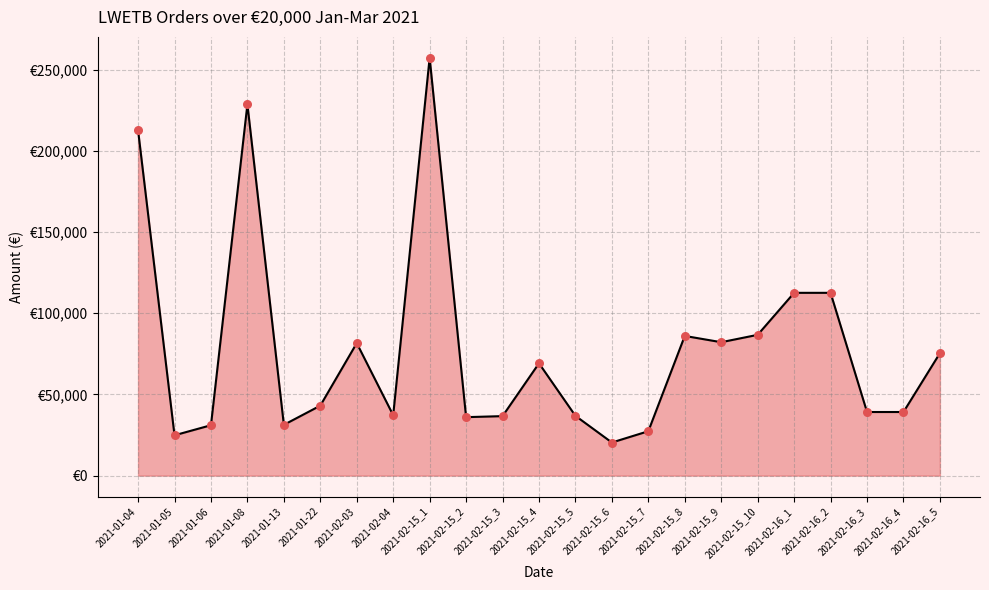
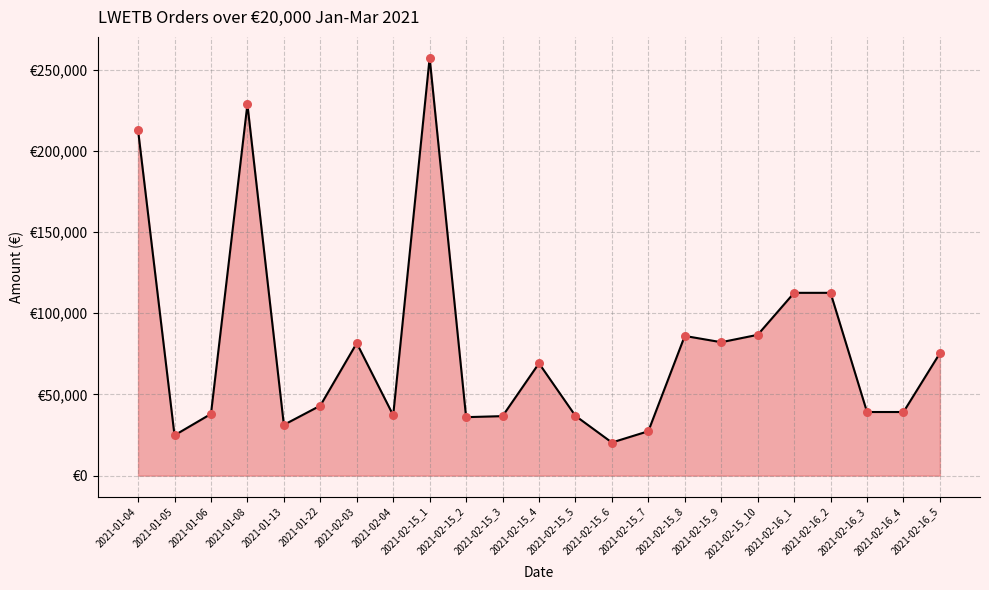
  {
    "2021-01-04": "€213,000",
    "2021-01-05": "€25,000",
-   "2021-01-06": "€31,000",
+   "2021-01-06": "€38,000",
    "2021-01-08": "€229,000",
    "2021-01-13": "€31,000",
    "2021-01-22": "€43,000",
    "2021-02-03": "€82,000",
    "2021-02-04": "€37,000",
    "2021-02-15_1": "€257,000",
    "2021-02-15_2": "€36,000",
    "2021-02-15_3": "€37,000",
    "2021-02-15_4": "€69,000",
    "2021-02-15_5": "€37,000",
    "2021-02-15_6": "€20,000",
    "2021-02-15_7": "€27,000",
    "2021-02-15_8": "€86,000",
    "2021-02-15_9": "€82,000",
    "2021-02-15_10": "€87,000",
    "2021-02-16_1": "€113,000",
    "2021-02-16_2": "€113,000",
    "2021-02-16_3": "€39,000",
    "2021-02-16_4": "€39,000",
    "2021-02-16_5": "€75,000"
  }
